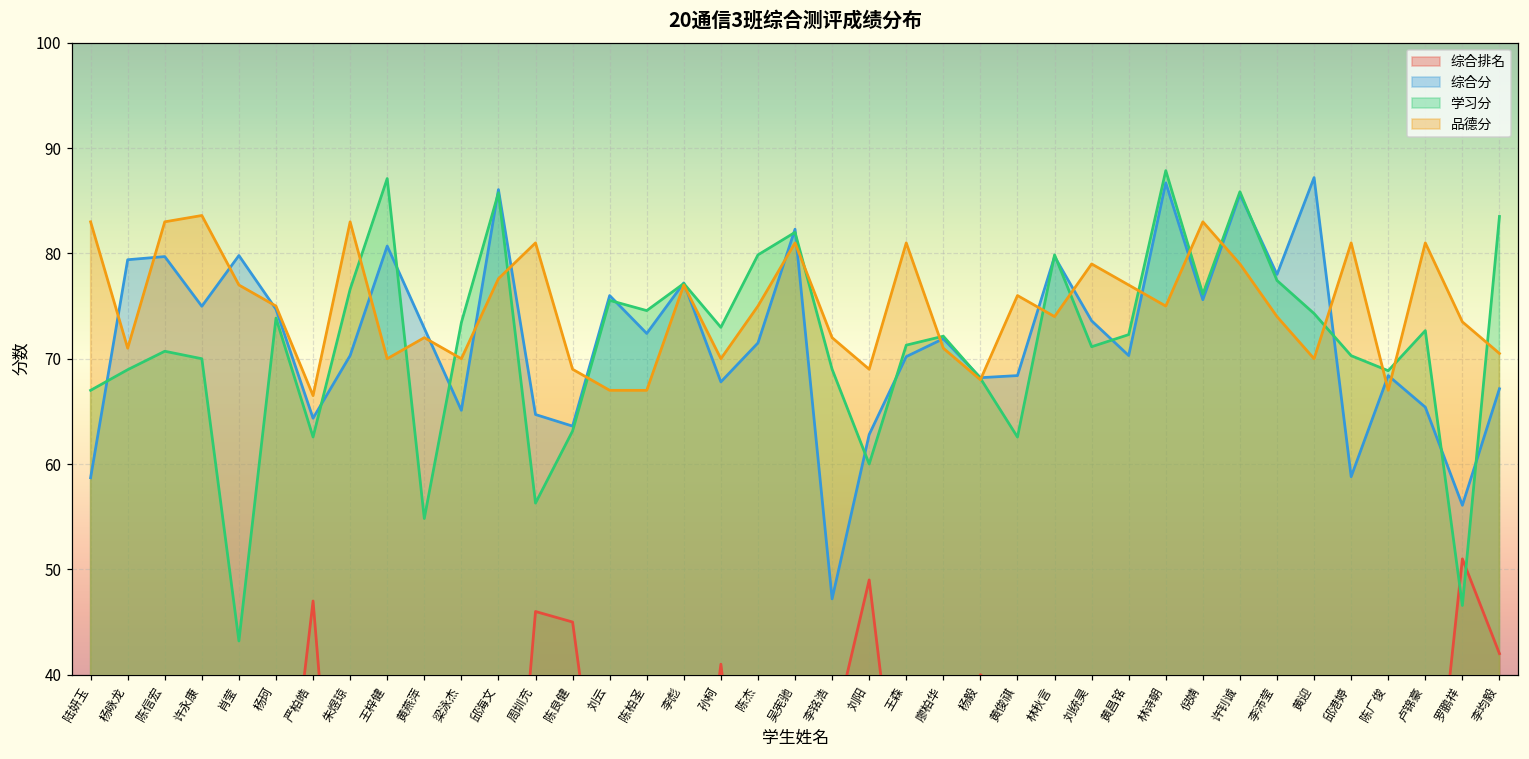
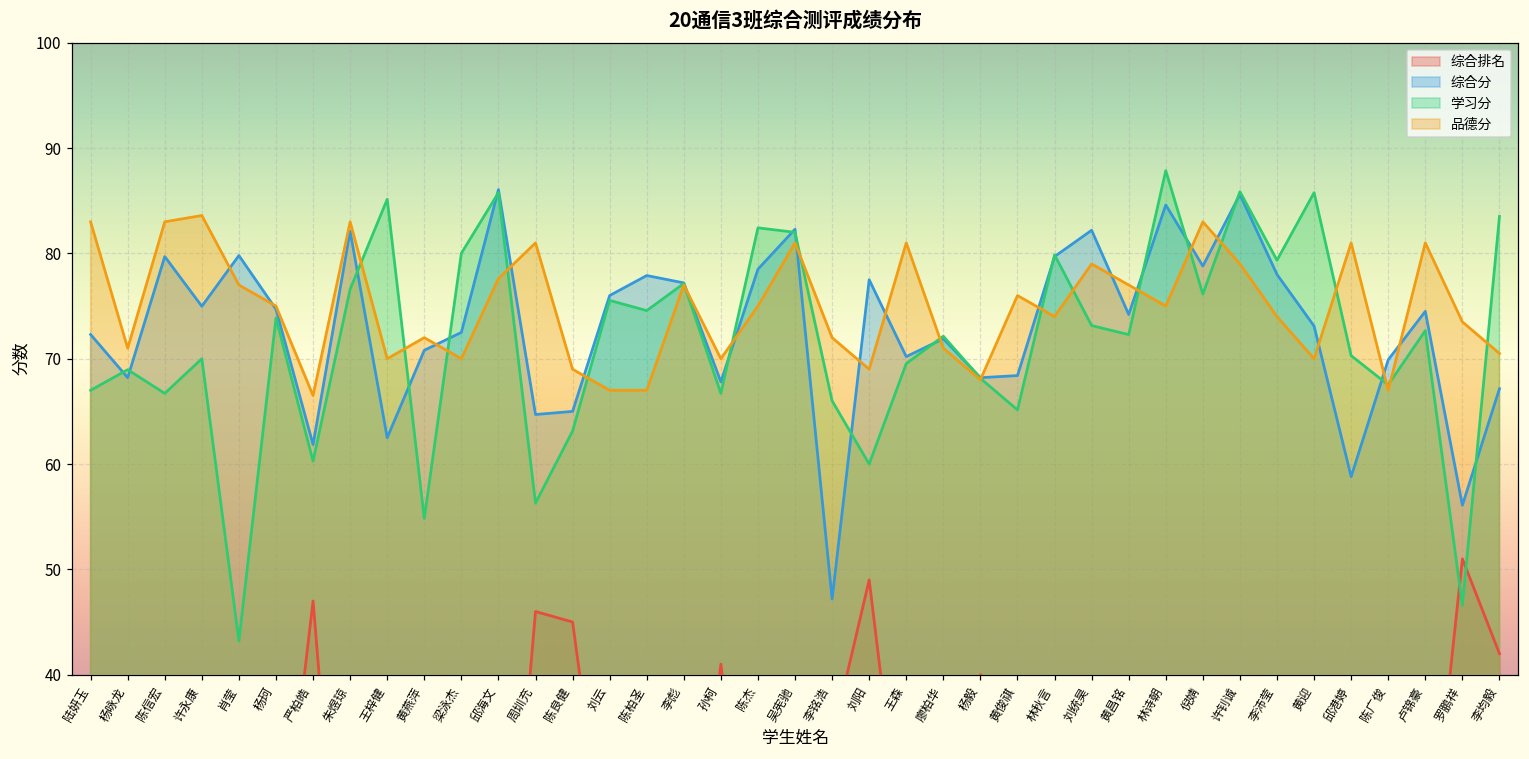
  {
    "综合分": {
-     "陆妍玉": 59,
-     "杨咏龙": 79,
+     "陆妍玉": 72,
+     "杨咏龙": 68,
      "陈信宏": 80,
      "许永康": 75,
      "肖莹": 80,
      "杨珂": 75,
-     "严柏皓": 64,
-     "朱煜琼": 70,
-     "王梓健": 81,
-     "黄燕萍": 73,
-     "梁泳杰": 65,
+     "严柏皓": 62,
+     "朱煜琼": 82,
+     "王梓健": 63,
+     "黄燕萍": 71,
+     "梁泳杰": 73,
      "邱海文": 86,
      "周圳充": 65,
-     "陈良健": 64,
+     "陈良健": 65,
      "刘云": 76,
-     "陈柏圣": 72,
+     "陈柏圣": 78,
      "孙柯": 68,
-     "陈杰": 72,
+     "陈杰": 79,
      "吴宪驰": 82,
      "李铭浩": 47,
-     "刘阳": 63,
+     "刘阳": 78,
      "王森": 70,
      "黄俊祺": 68,
-     "刘统昊": 74,
-     "黄昌铭": 70,
-     "林诗朝": 87,
-     "倪婧": 76,
+     "刘统昊": 82,
+     "黄昌铭": 74,
+     "林诗朝": 85,
+     "倪婧": 79,
      "李沛莹": 78,
-     "黄迎": 87,
+     "黄迎": 73,
      "邱港婷": 59,
-     "陈广俊": 68,
-     "卢锦豪": 65,
+     "陈广俊": 70,
+     "卢锦豪": 75,
      "罗鹏祥": 56,
      "李均毅": 67
    },
    "学习分": {
      "陆妍玉": 67,
      "杨咏龙": 69,
-     "陈信宏": 71,
+     "陈信宏": 67,
      "许永康": 70,
      "肖莹": 43,
      "杨珂": 74,
-     "严柏皓": 63,
+     "严柏皓": 60,
      "朱煜琼": 77,
-     "王梓健": 87,
+     "王梓健": 85,
      "黄燕萍": 55,
-     "梁泳杰": 73,
+     "梁泳杰": 80,
      "邱海文": 86,
      "周圳充": 56,
      "陈良健": 63,
      "刘云": 76,
      "陈柏圣": 75,
-     "孙柯": 73,
-     "陈杰": 80,
+     "孙柯": 67,
+     "陈杰": 82,
      "吴宪驰": 82,
-     "李铭浩": 69,
+     "李铭浩": 66,
      "刘阳": 60,
-     "王森": 71,
-     "黄俊祺": 63,
-     "刘统昊": 71,
+     "王森": 70,
+     "黄俊祺": 65,
+     "刘统昊": 73,
      "黄昌铭": 72,
      "林诗朝": 88,
      "倪婧": 76,
-     "李沛莹": 77,
-     "黄迎": 74,
+     "李沛莹": 79,
+     "黄迎": 86,
      "邱港婷": 70,
-     "陈广俊": 69,
+     "陈广俊": 68,
      "卢锦豪": 73,
      "罗鹏祥": 47,
      "李均毅": 84
    }
  }
